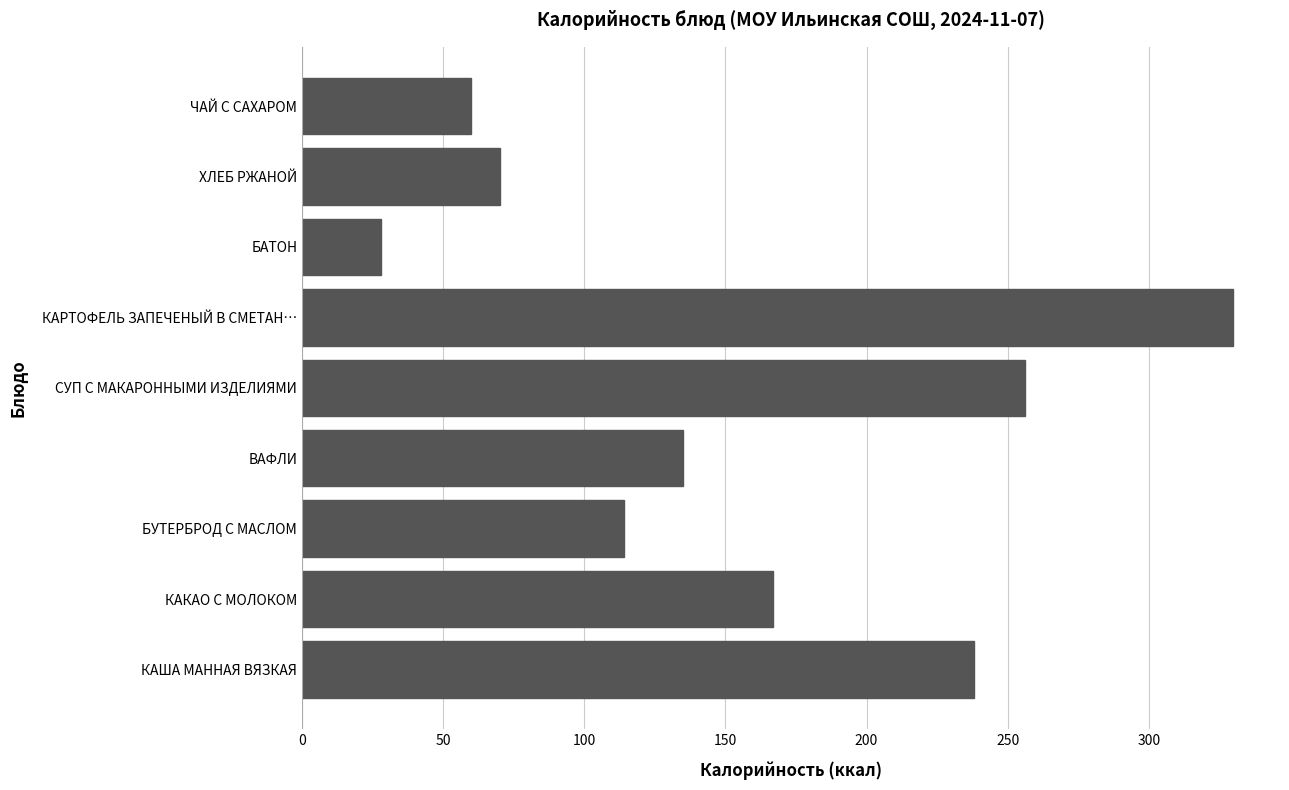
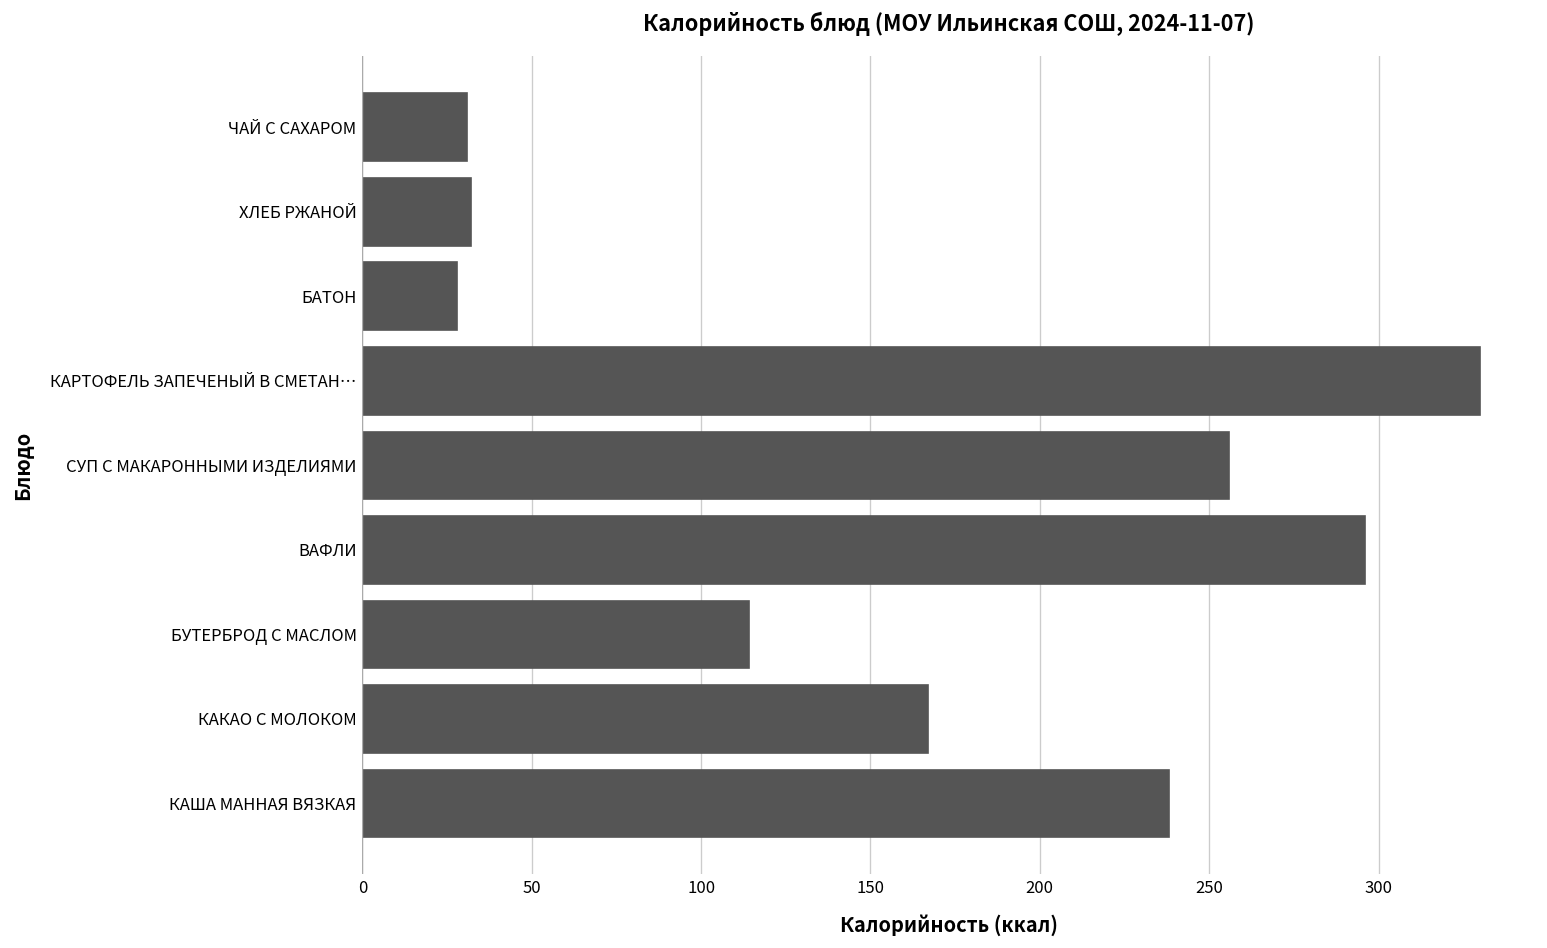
  {
-   "ЧАЙ С САХАРОМ": 60,
-   "ХЛЕБ РЖАНОЙ": 70,
+   "ЧАЙ С САХАРОМ": 31,
+   "ХЛЕБ РЖАНОЙ": 32,
    "БАТОН": 28,
    "КАРТОФЕЛЬ ЗАПЕЧЕНЫЙ В СМЕТАН…": 330,
    "СУП С МАКАРОННЫМИ ИЗДЕЛИЯМИ": 256,
-   "ВАФЛИ": 135,
+   "ВАФЛИ": 296,
    "БУТЕРБРОД С МАСЛОМ": 114,
    "КАКАО С МОЛОКОМ": 167,
    "КАША МАННАЯ ВЯЗКАЯ": 238
  }
